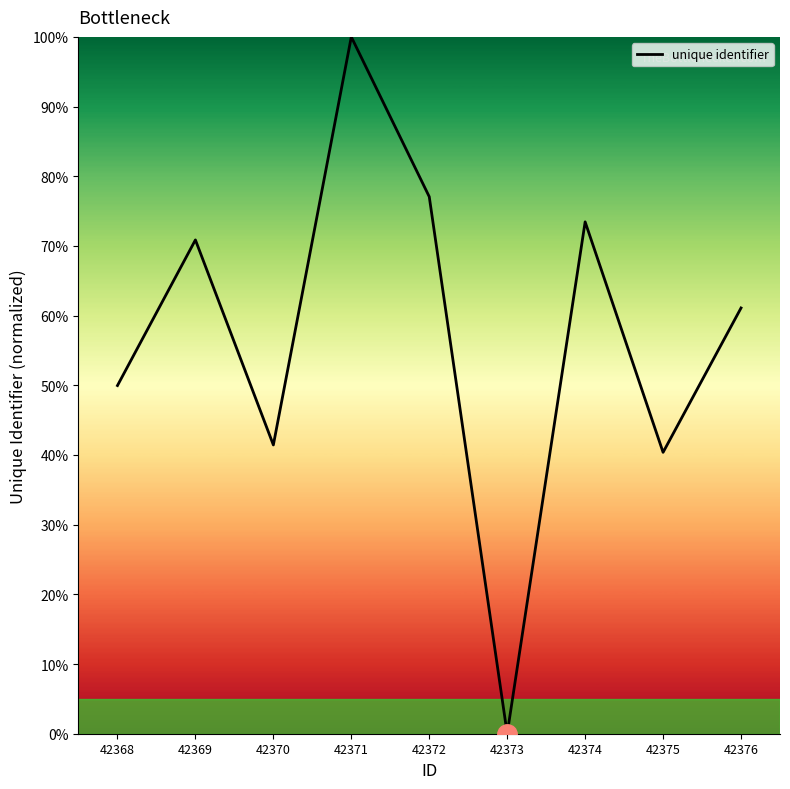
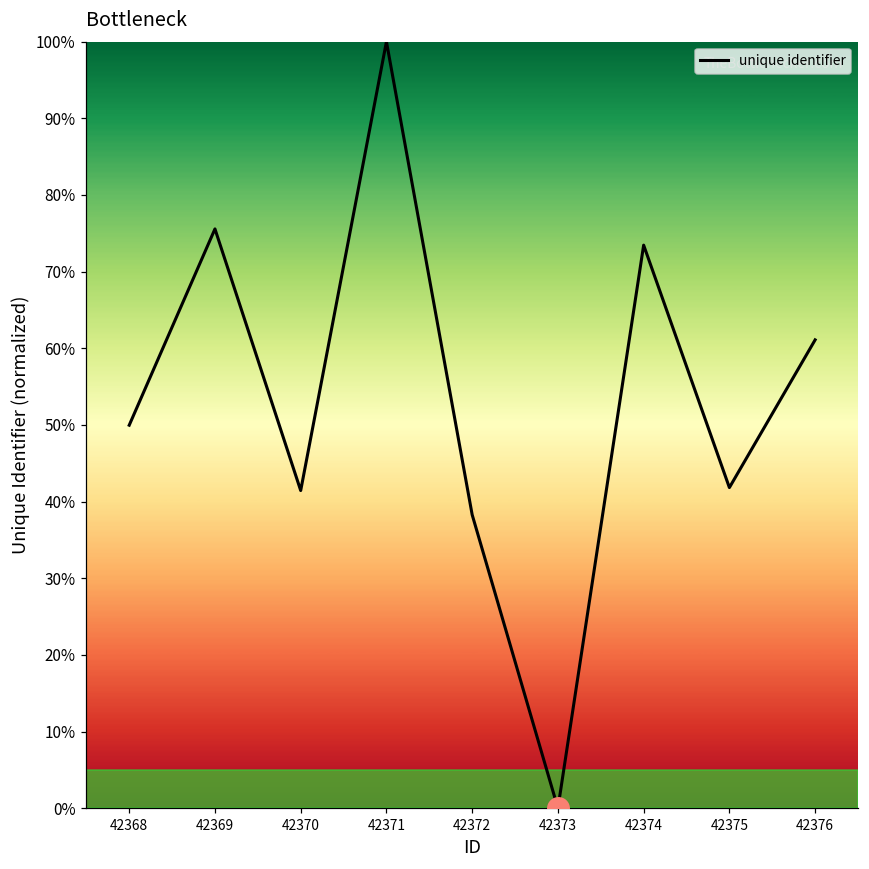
  {
    "unique identifier": {
      "42368": "50%",
-     "42369": "71%",
+     "42369": "76%",
      "42370": "41%",
      "42371": "100%",
-     "42372": "77%",
+     "42372": "38%",
      "42374": "73%",
-     "42375": "40%",
+     "42375": "42%",
      "42376": "61%"
    }
  }
